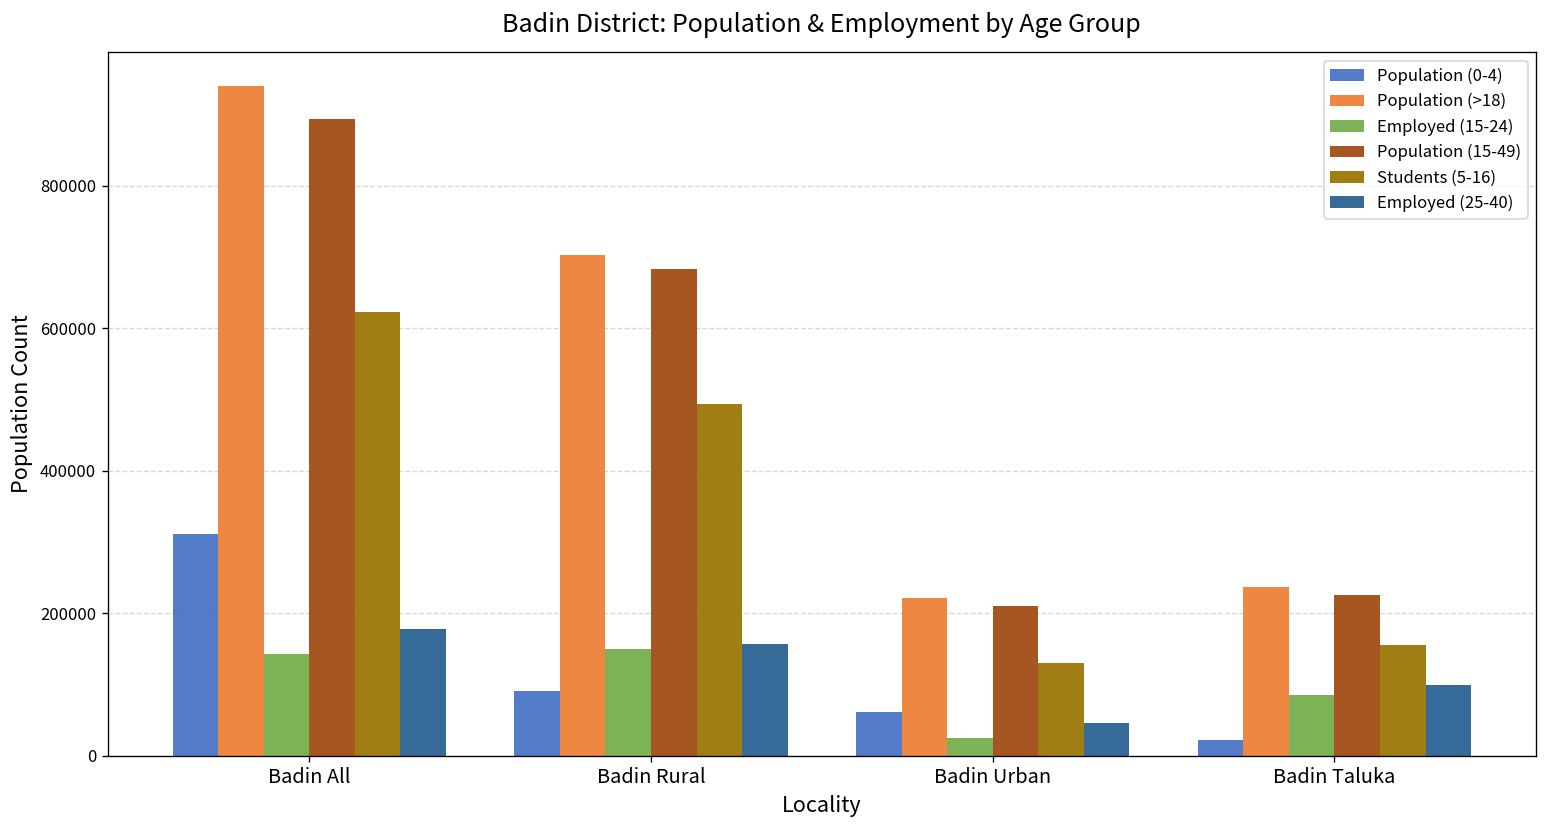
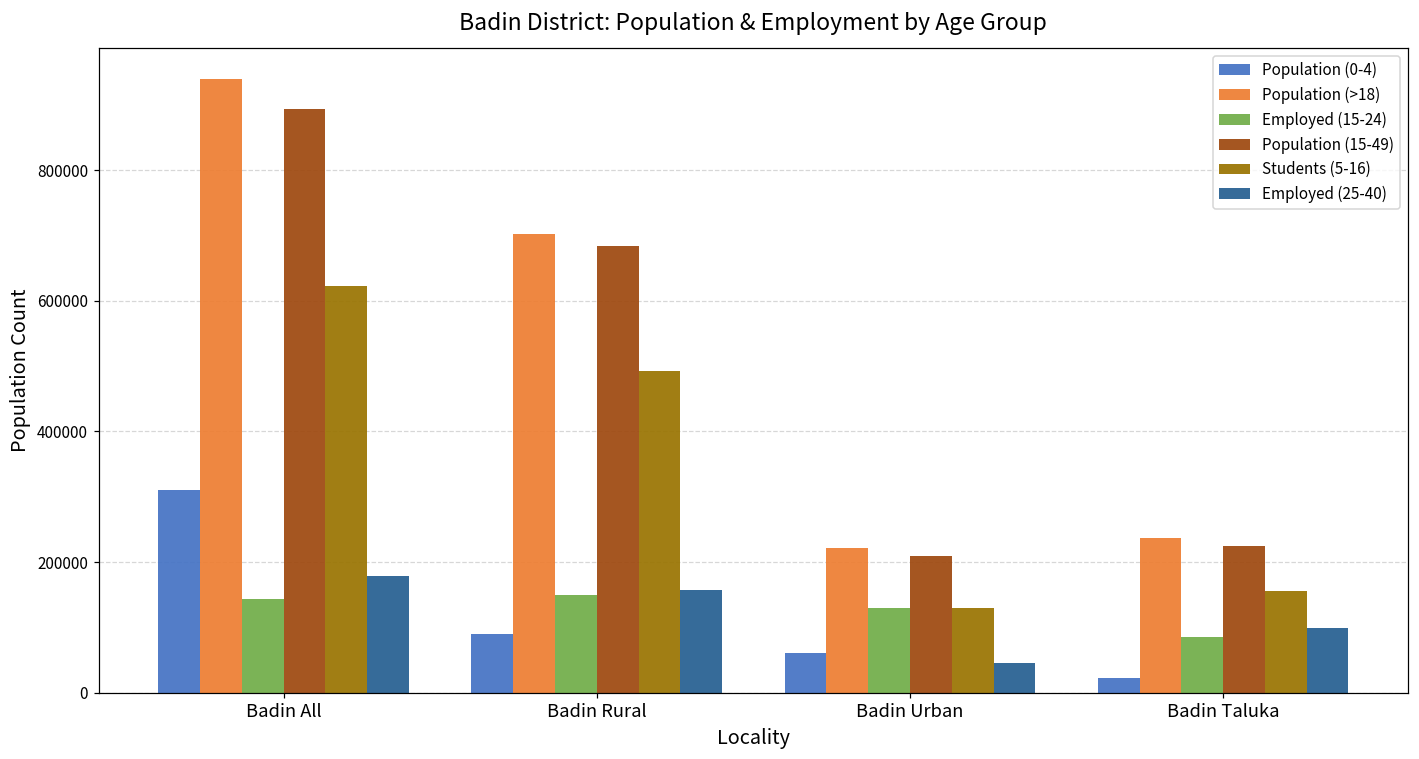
  {
    "Population (0-4)": {
      "Badin All": 310000,
      "Badin Rural": 90000,
      "Badin Urban": 60000,
      "Badin Taluka": 20000
    },
    "Population (>18)": {
      "Badin All": 940000,
      "Badin Rural": 700000,
      "Badin Urban": 220000,
      "Badin Taluka": 240000
    },
    "Employed (15-24)": {
      "Badin All": 140000,
      "Badin Rural": 150000,
-     "Badin Urban": 20000,
+     "Badin Urban": 130000,
      "Badin Taluka": 90000
    },
    "Employed (25-40)": {
      "Badin All": 180000,
      "Badin Rural": 160000,
      "Badin Urban": 50000,
      "Badin Taluka": 100000
    }
  }
